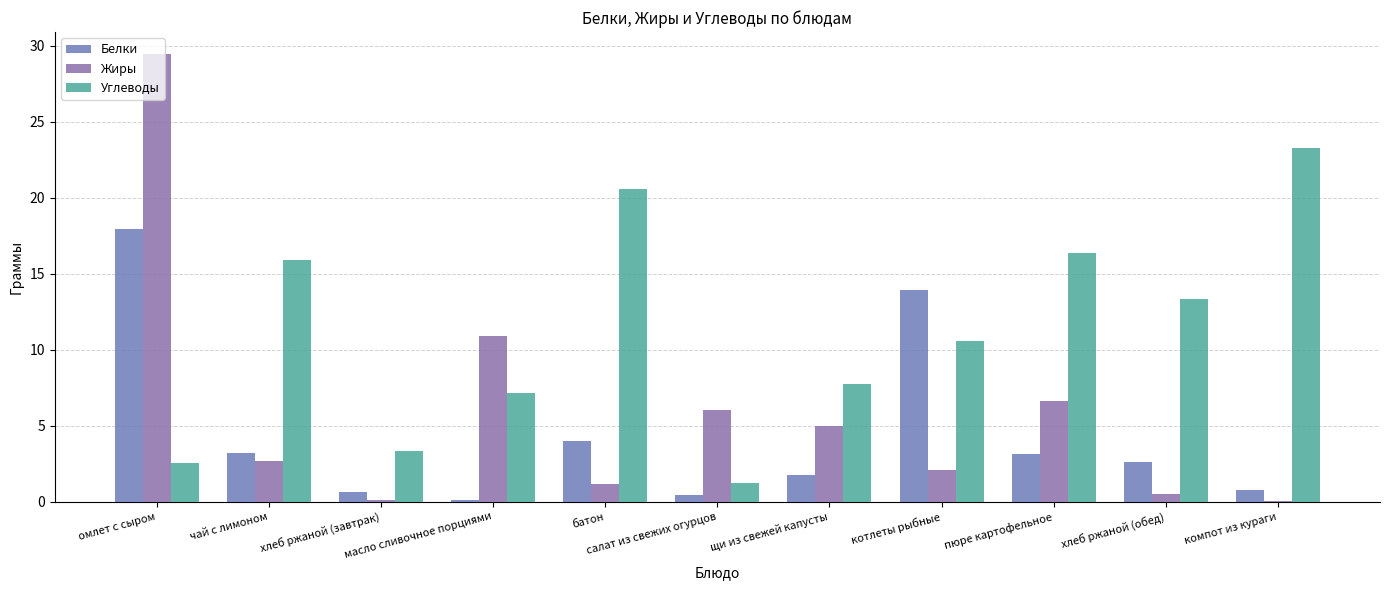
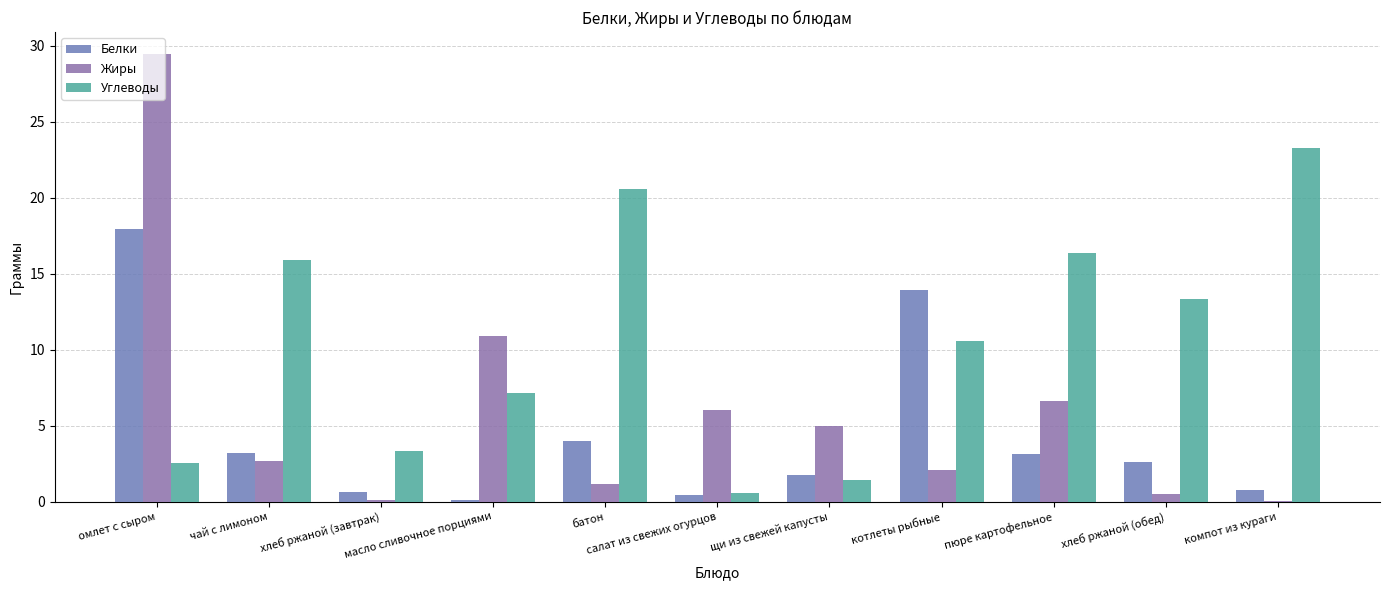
  {
    "Углеводы": {
      "омлет с сыром": 2.6,
      "чай с лимоном": 15.9,
      "хлеб ржаной (завтрак)": 3.3,
      "масло сливочное порциями": 7.2,
      "батон": 20.6,
-     "салат из свежих огурцов": 1.2,
-     "щи из свежей капусты": 7.8,
+     "салат из свежих огурцов": 0.6,
+     "щи из свежей капусты": 1.5,
      "котлеты рыбные": 10.6,
      "пюре картофельное": 16.4,
      "хлеб ржаной (обед)": 13.4,
      "компот из кураги": 23.2
    }
  }
